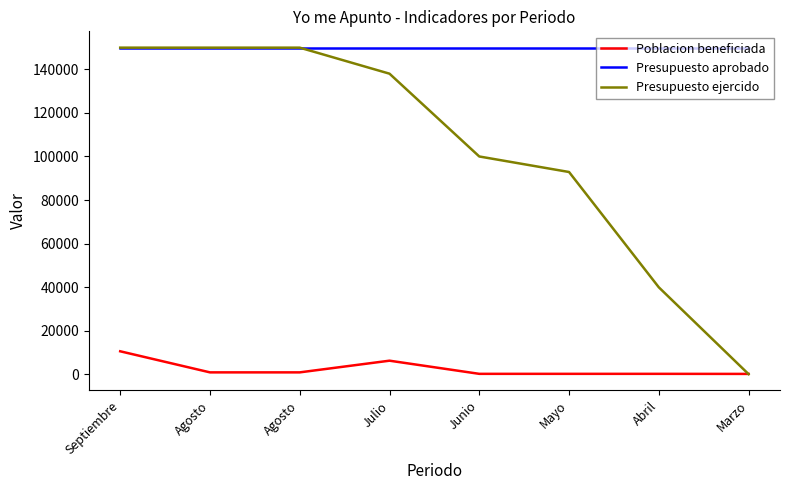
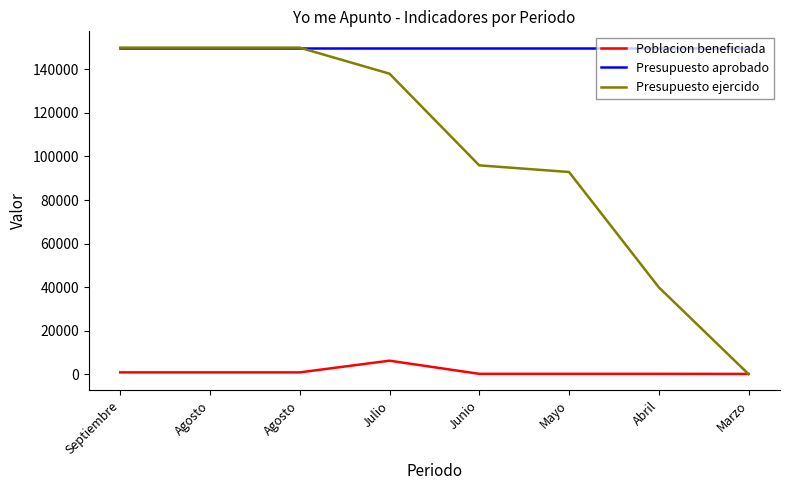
  {
    "Poblacion beneficiada": {
-     "Septiembre": 10000,
+     "Septiembre": 1000,
      "Julio": 6000,
      "Junio": 0,
      "Mayo": 0,
      "Abril": 0
    },
    "Presupuesto aprobado": {
      "Julio": 150000,
      "Junio": 150000,
      "Mayo": 150000
    },
    "Presupuesto ejercido": {
      "Julio": 138000,
-     "Junio": 100000,
+     "Junio": 96000,
      "Mayo": 93000,
      "Abril": 40000
    }
  }
